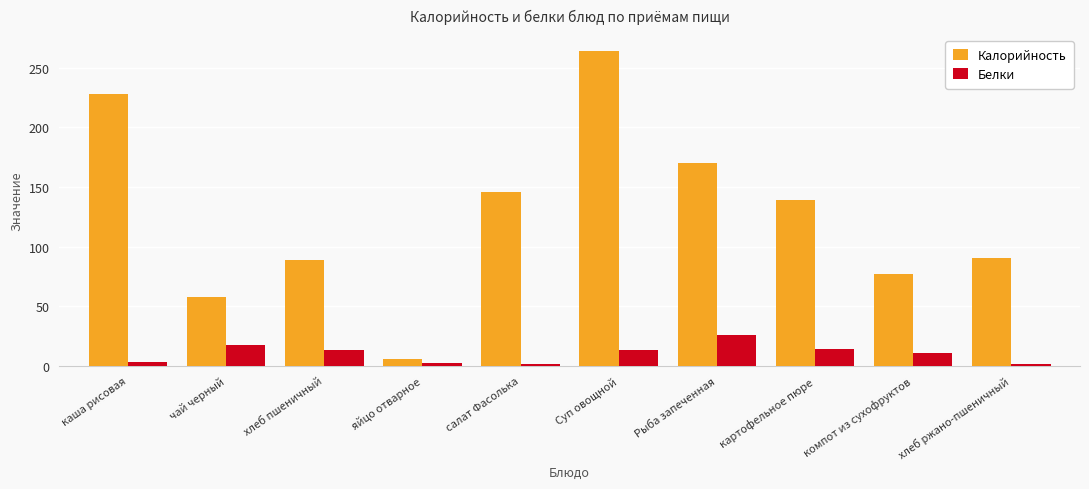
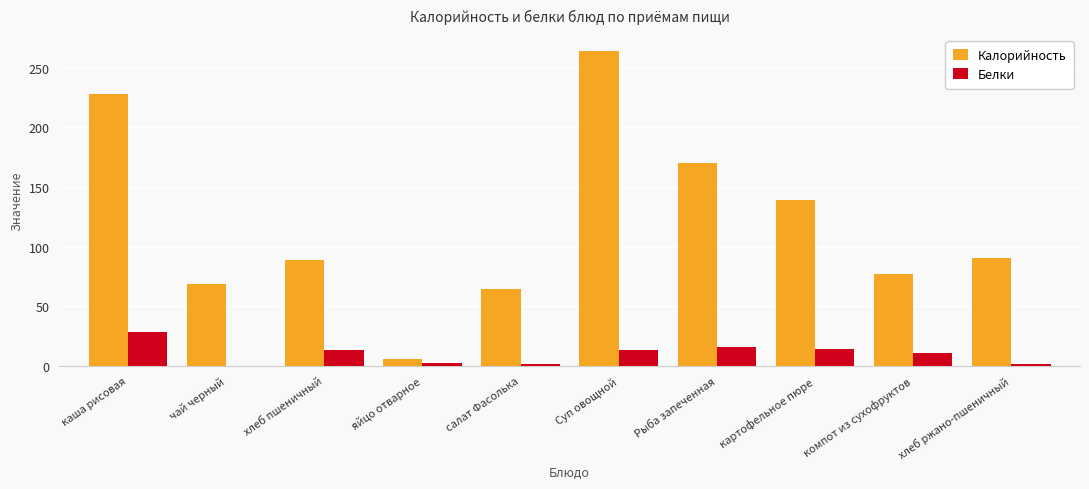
  {
    "Калорийность": {
      "каша рисовая": 228,
-     "чай черный": 58,
+     "чай черный": 69,
      "хлеб пшеничный": 89,
      "яйцо отварное": 6,
-     "салат Фасолька": 146,
+     "салат Фасолька": 64,
      "Суп овощной": 264,
      "Рыба запеченная": 170,
      "картофельное пюре": 139,
      "компот из сухофруктов": 77,
      "хлеб ржано-пшеничный": 91
    },
    "Белки": {
-     "каша рисовая": 4,
-     "чай черный": 18,
+     "каша рисовая": 28,
+     "чай черный": 0,
      "хлеб пшеничный": 14,
      "яйцо отварное": 3,
      "Суп овощной": 13,
-     "Рыба запеченная": 26,
+     "Рыба запеченная": 16,
      "картофельное пюре": 15,
      "компот из сухофруктов": 11
    }
  }
